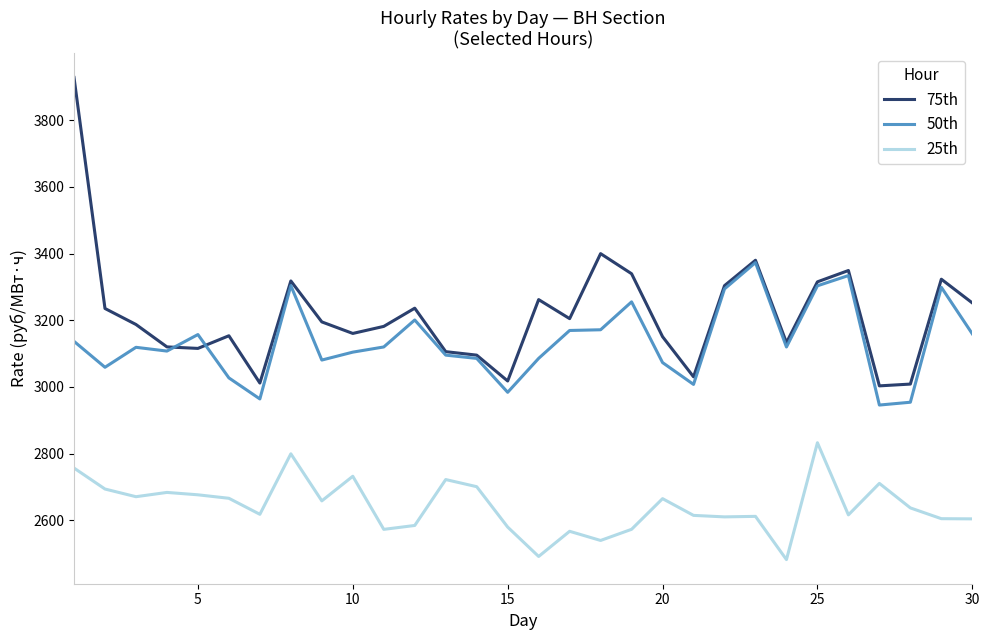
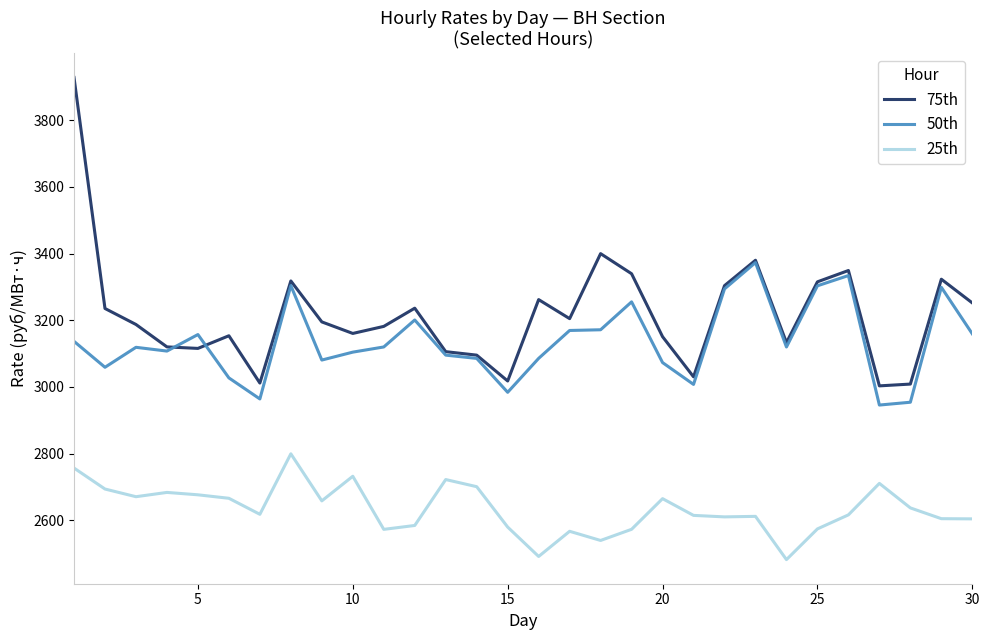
  {
    "75th": {
      "5": 3120,
      "10": 3160,
      "15": 3020,
      "20": 3150,
      "25": 3320,
      "30": 3250
    },
    "50th": {
      "5": 3160,
      "10": 3100,
      "15": 2980,
      "20": 3070,
      "25": 3300,
      "30": 3160
    },
    "25th": {
      "5": 2680,
      "10": 2730,
      "15": 2580,
      "20": 2670,
-     "25": 2830,
+     "25": 2570,
      "30": 2600
    }
  }
